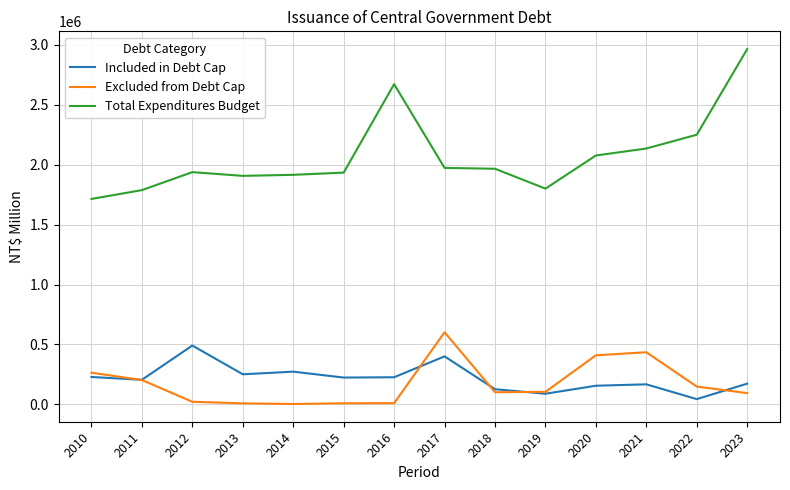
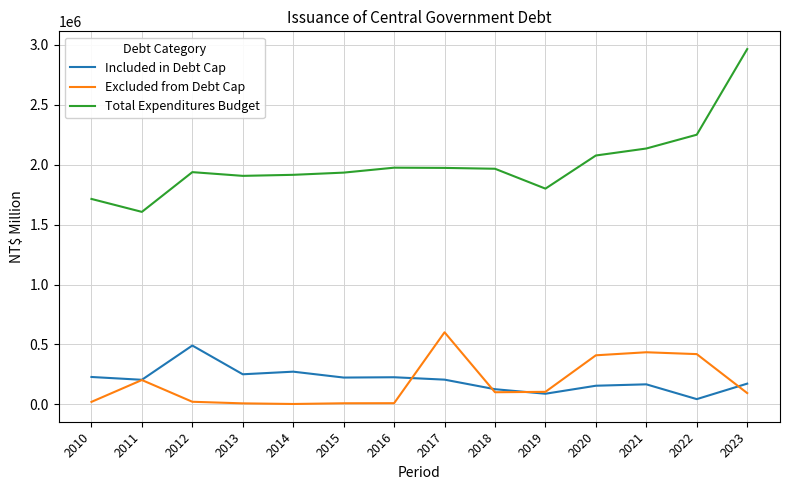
  {
    "Included in Debt Cap": {
      "2010": 230000,
      "2012": 490000,
      "2013": 250000,
      "2014": 270000,
      "2015": 220000,
      "2016": 230000,
-     "2017": 400000,
+     "2017": 210000,
      "2018": 130000,
      "2020": 160000,
      "2021": 170000,
      "2022": 40000,
      "2023": 170000
    },
    "Excluded from Debt Cap": {
-     "2010": 260000,
+     "2010": 20000,
      "2012": 20000,
      "2013": 10000,
      "2014": 0,
      "2015": 10000,
      "2016": 10000,
      "2017": 600000,
      "2018": 100000,
      "2020": 410000,
      "2021": 440000,
-     "2022": 150000,
+     "2022": 420000,
      "2023": 90000
    },
    "Total Expenditures Budget": {
      "2010": 1710000,
-     "2011": 1790000,
+     "2011": 1610000,
      "2012": 1940000,
      "2013": 1910000,
      "2014": 1920000,
      "2015": 1930000,
-     "2016": 2670000,
+     "2016": 1980000,
      "2017": 1970000,
      "2018": 1970000,
      "2019": 1800000,
      "2020": 2080000,
      "2021": 2140000,
      "2022": 2250000,
      "2023": 2970000
    }
  }
